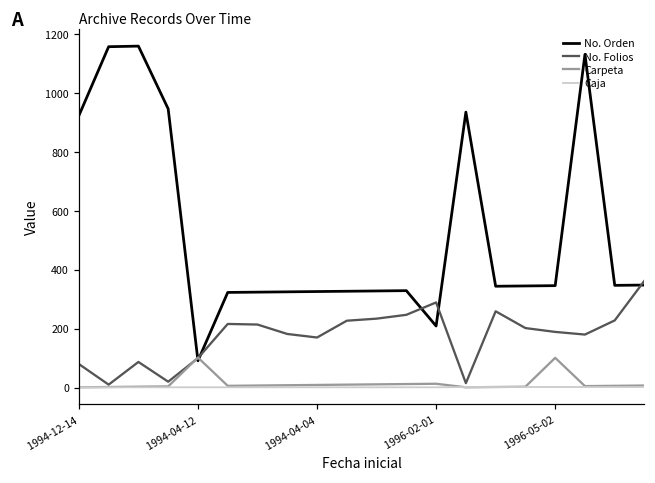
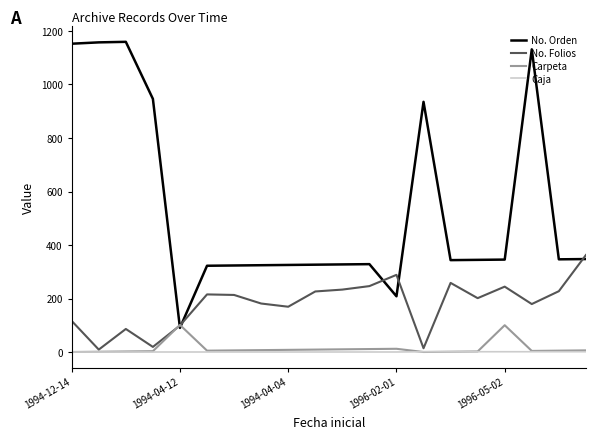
  {
    "No. Orden": {
-     "1994-12-14": 920,
+     "1994-12-14": 1150,
      "1994-04-04": 330,
      "1996-02-01": 210,
      "1996-05-02": 350
    },
    "No. Folios": {
-     "1994-12-14": 80,
+     "1994-12-14": 120,
      "1994-04-04": 170,
      "1996-02-01": 290,
-     "1996-05-02": 190
+     "1996-05-02": 250
    },
    "Carpeta": {
      "1996-02-01": 10,
      "1996-05-02": 100
    },
    "Caja": {
      "1994-04-12": 0,
      "1996-02-01": 0,
      "1996-05-02": 0
    }
  }
